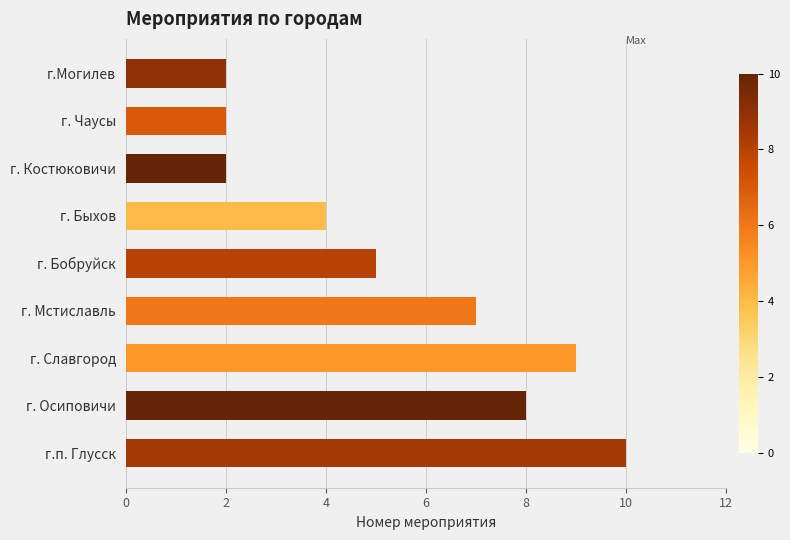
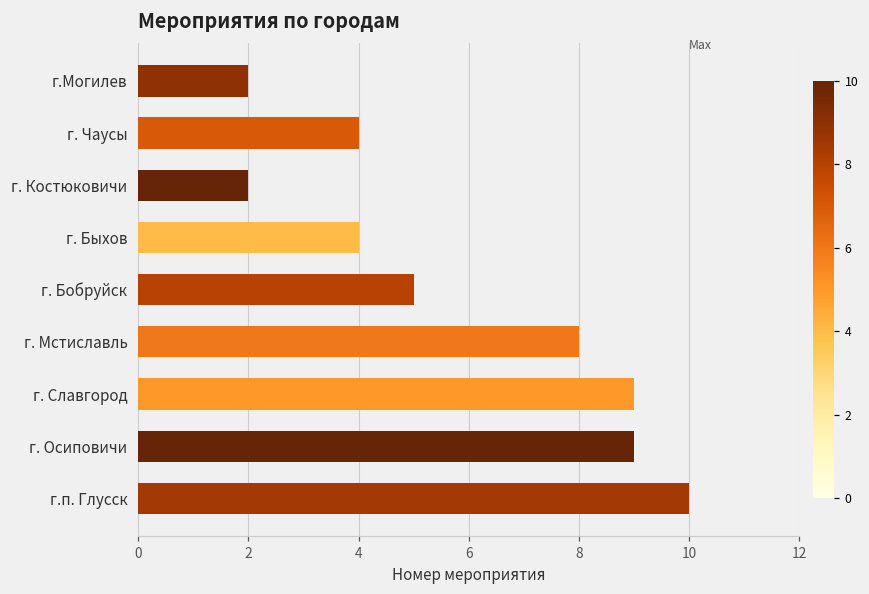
  {
    "г.Могилев": 2,
-   "г. Чаусы": 2,
+   "г. Чаусы": 4,
    "г. Костюковичи": 2,
    "г. Быхов": 4,
    "г. Бобруйск": 5,
-   "г. Мстиславль": 7,
+   "г. Мстиславль": 8,
    "г. Славгород": 9,
-   "г. Осиповичи": 8,
+   "г. Осиповичи": 9,
    "г.п. Глусск": 10
  }
